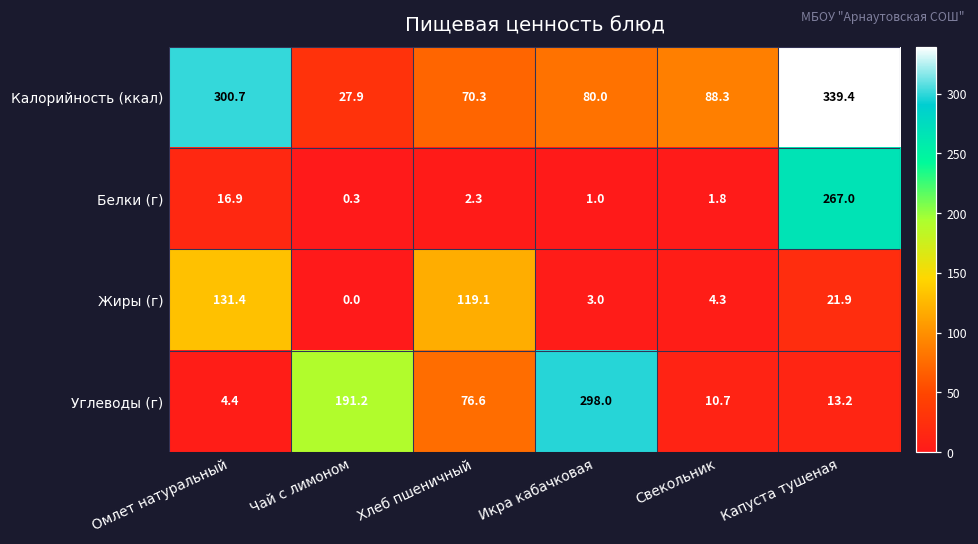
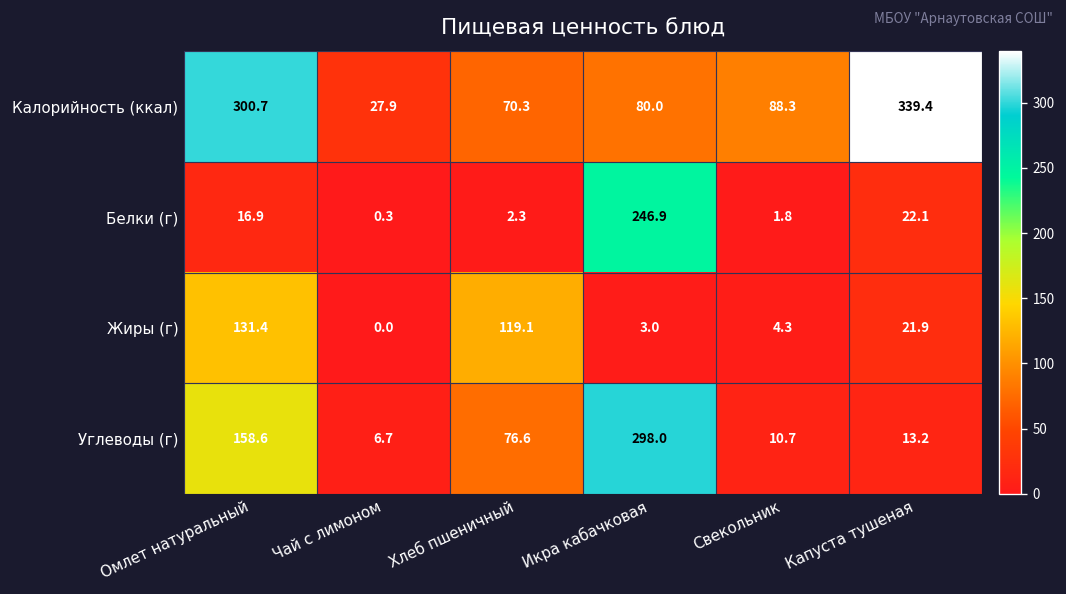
  {
    "Калорийность (ккал)": {
      "Омлет натуральный": 300.7,
      "Чай с лимоном": 27.9,
      "Хлеб пшеничный": 70.3,
      "Икра кабачковая": 80.0,
      "Свекольник": 88.3,
      "Капуста тушеная": 339.4
    },
    "Белки (г)": {
      "Омлет натуральный": 16.9,
      "Чай с лимоном": 0.3,
      "Хлеб пшеничный": 2.3,
-     "Икра кабачковая": 1.0,
+     "Икра кабачковая": 246.9,
      "Свекольник": 1.8,
-     "Капуста тушеная": 267.0
+     "Капуста тушеная": 22.1
    },
    "Жиры (г)": {
      "Омлет натуральный": 131.4,
      "Чай с лимоном": 0.0,
      "Хлеб пшеничный": 119.1,
      "Икра кабачковая": 3.0,
      "Свекольник": 4.3,
      "Капуста тушеная": 21.9
    },
    "Углеводы (г)": {
-     "Омлет натуральный": 4.4,
-     "Чай с лимоном": 191.2,
+     "Омлет натуральный": 158.6,
+     "Чай с лимоном": 6.7,
      "Хлеб пшеничный": 76.6,
      "Икра кабачковая": 298.0,
      "Свекольник": 10.7,
      "Капуста тушеная": 13.2
    }
  }
